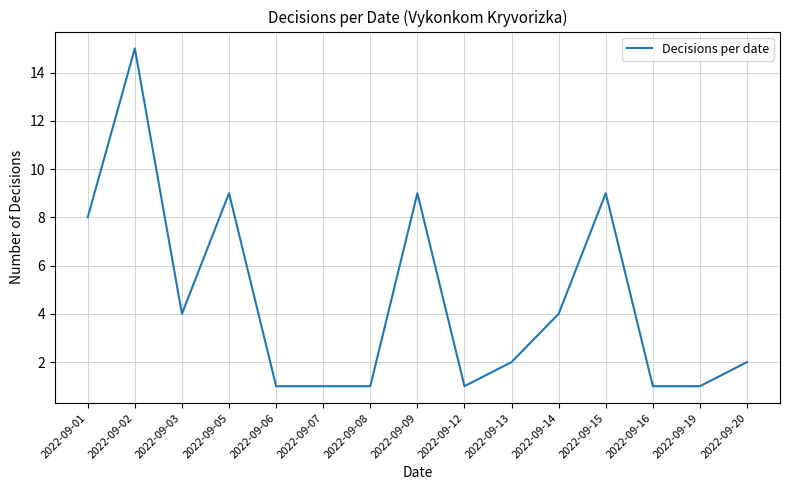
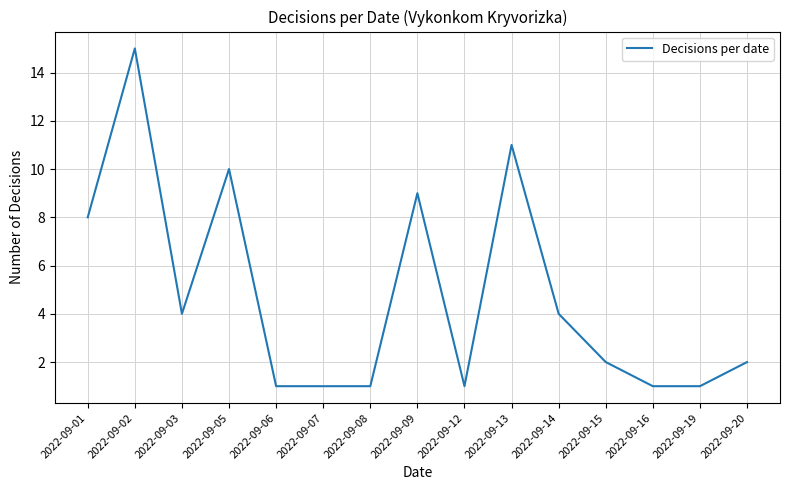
  {
    "2022-09-01": 8,
    "2022-09-02": 15,
    "2022-09-03": 4,
-   "2022-09-05": 9,
+   "2022-09-05": 10,
    "2022-09-06": 1,
    "2022-09-07": 1,
    "2022-09-08": 1,
    "2022-09-09": 9,
    "2022-09-12": 1,
-   "2022-09-13": 2,
+   "2022-09-13": 11,
    "2022-09-14": 4,
-   "2022-09-15": 9,
+   "2022-09-15": 2,
    "2022-09-16": 1,
    "2022-09-19": 1,
    "2022-09-20": 2
  }
